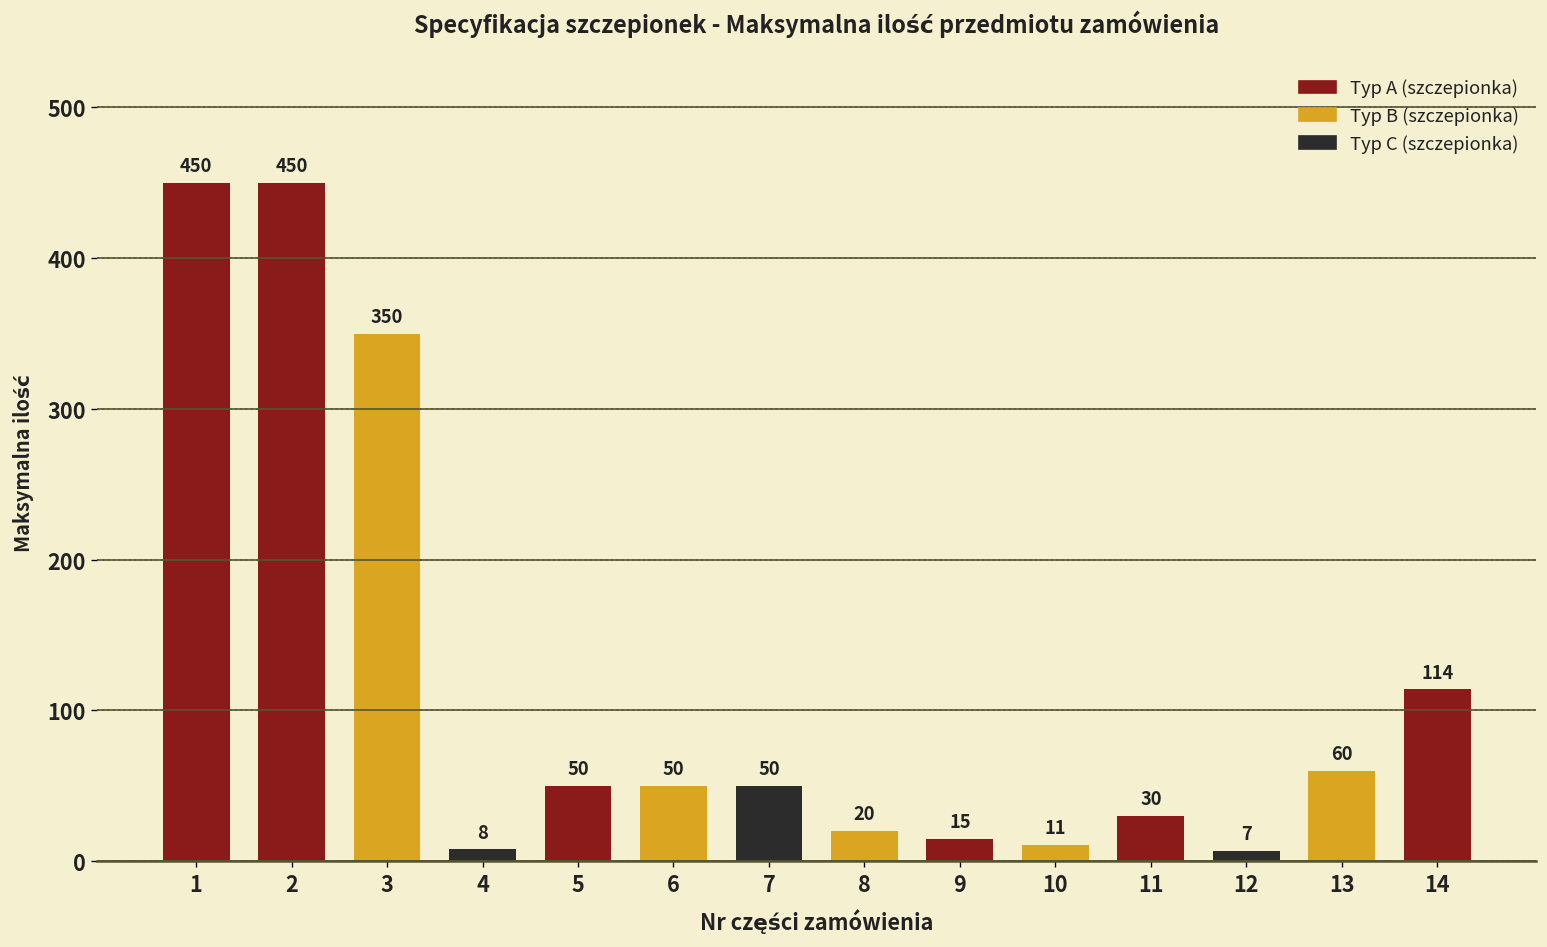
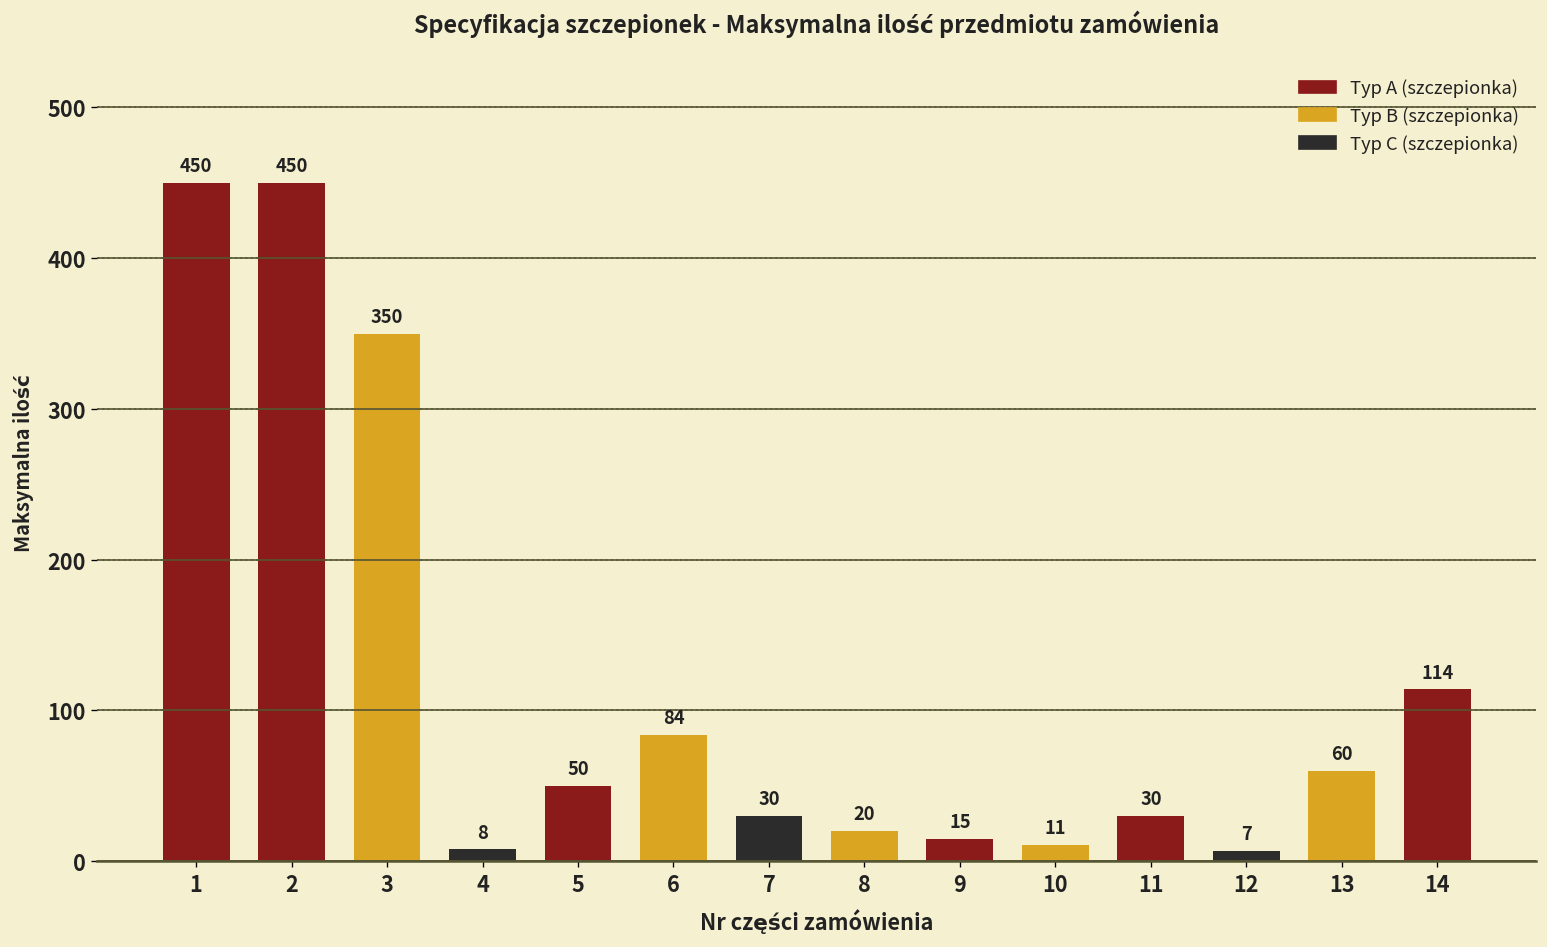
  {
    "1": 450,
    "2": 450,
    "3": 350,
    "4": 8,
    "5": 50,
-   "6": 50,
-   "7": 50,
+   "6": 84,
+   "7": 30,
    "8": 20,
    "9": 15,
    "10": 11,
    "11": 30,
    "12": 7,
    "13": 60,
    "14": 114
  }
